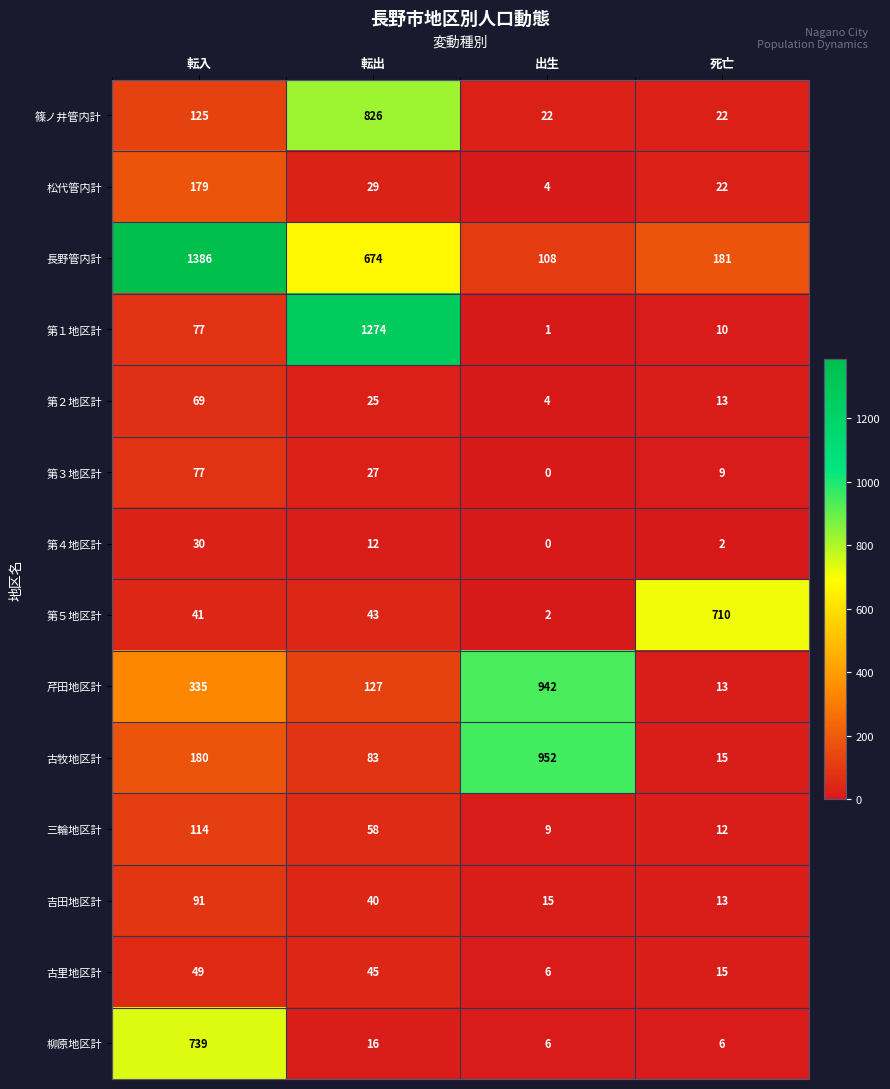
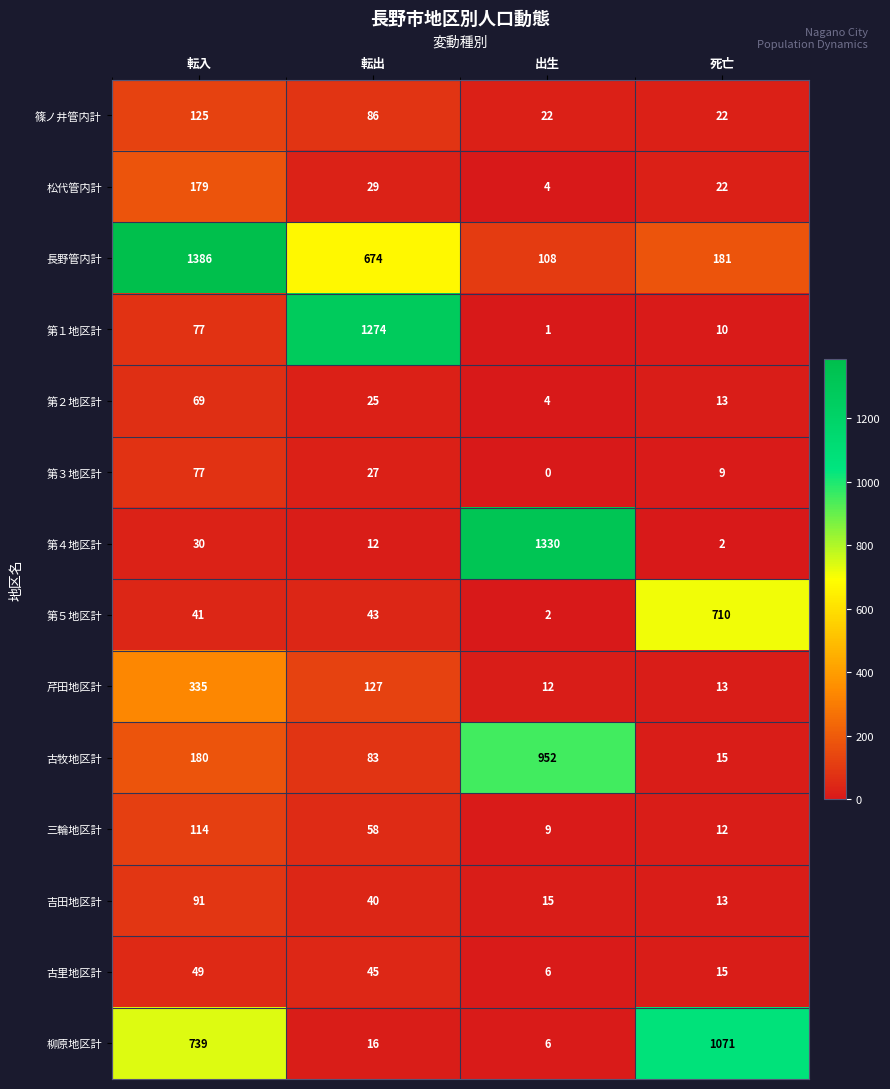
  {
    "篠ノ井管内計": {
      "転入": 125,
-     "転出": 826,
+     "転出": 86,
      "出生": 22,
      "死亡": 22
    },
    "松代管内計": {
      "転入": 179,
      "転出": 29,
      "出生": 4,
      "死亡": 22
    },
    "長野管内計": {
      "転入": 1386,
      "転出": 674,
      "出生": 108,
      "死亡": 181
    },
    "第１地区計": {
      "転入": 77,
      "転出": 1274,
      "出生": 1,
      "死亡": 10
    },
    "第２地区計": {
      "転入": 69,
      "転出": 25,
      "出生": 4,
      "死亡": 13
    },
    "第３地区計": {
      "転入": 77,
      "転出": 27,
      "出生": 0,
      "死亡": 9
    },
    "第４地区計": {
      "転入": 30,
      "転出": 12,
-     "出生": 0,
+     "出生": 1330,
      "死亡": 2
    },
    "第５地区計": {
      "転入": 41,
      "転出": 43,
      "出生": 2,
      "死亡": 710
    },
    "芹田地区計": {
      "転入": 335,
      "転出": 127,
-     "出生": 942,
+     "出生": 12,
      "死亡": 13
    },
    "古牧地区計": {
      "転入": 180,
      "転出": 83,
      "出生": 952,
      "死亡": 15
    },
    "三輪地区計": {
      "転入": 114,
      "転出": 58,
      "出生": 9,
      "死亡": 12
    },
    "吉田地区計": {
      "転入": 91,
      "転出": 40,
      "出生": 15,
      "死亡": 13
    },
    "古里地区計": {
      "転入": 49,
      "転出": 45,
      "出生": 6,
      "死亡": 15
    },
    "柳原地区計": {
      "転入": 739,
      "転出": 16,
      "出生": 6,
-     "死亡": 6
+     "死亡": 1071
    }
  }
